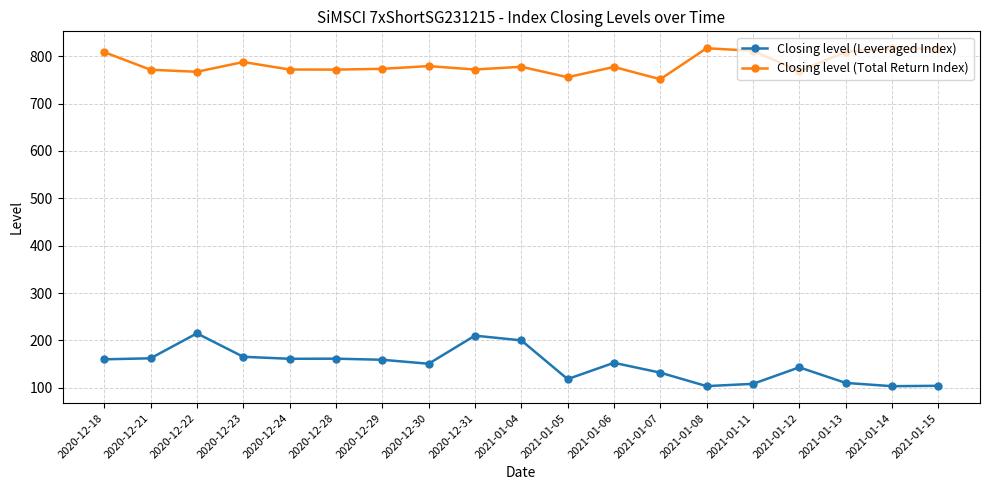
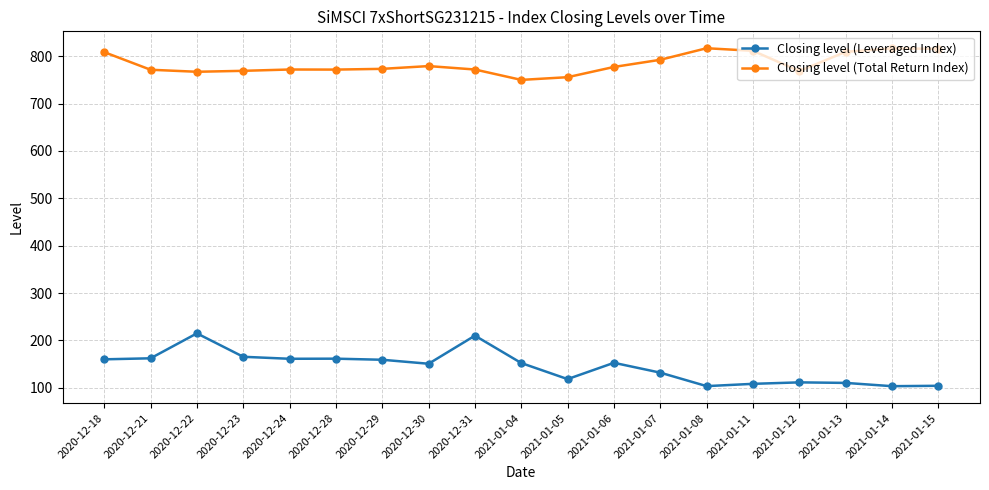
  {
    "Closing level (Leveraged Index)": {
      "2020-12-18": 160,
      "2020-12-21": 160,
      "2020-12-22": 210,
      "2020-12-23": 170,
      "2020-12-24": 160,
      "2020-12-28": 160,
      "2020-12-29": 160,
      "2020-12-30": 150,
      "2020-12-31": 210,
-     "2021-01-04": 200,
+     "2021-01-04": 150,
      "2021-01-05": 120,
      "2021-01-06": 150,
      "2021-01-07": 130,
      "2021-01-08": 100,
      "2021-01-11": 110,
-     "2021-01-12": 140,
+     "2021-01-12": 110,
      "2021-01-13": 110,
      "2021-01-14": 100,
      "2021-01-15": 100
    },
    "Closing level (Total Return Index)": {
      "2020-12-18": 810,
      "2020-12-21": 770,
      "2020-12-22": 770,
-     "2020-12-23": 790,
+     "2020-12-23": 770,
      "2020-12-24": 770,
      "2020-12-28": 770,
      "2020-12-29": 770,
      "2020-12-30": 780,
      "2020-12-31": 770,
-     "2021-01-04": 780,
+     "2021-01-04": 750,
      "2021-01-05": 760,
      "2021-01-06": 780,
-     "2021-01-07": 750,
+     "2021-01-07": 790,
      "2021-01-08": 820
    }
  }
